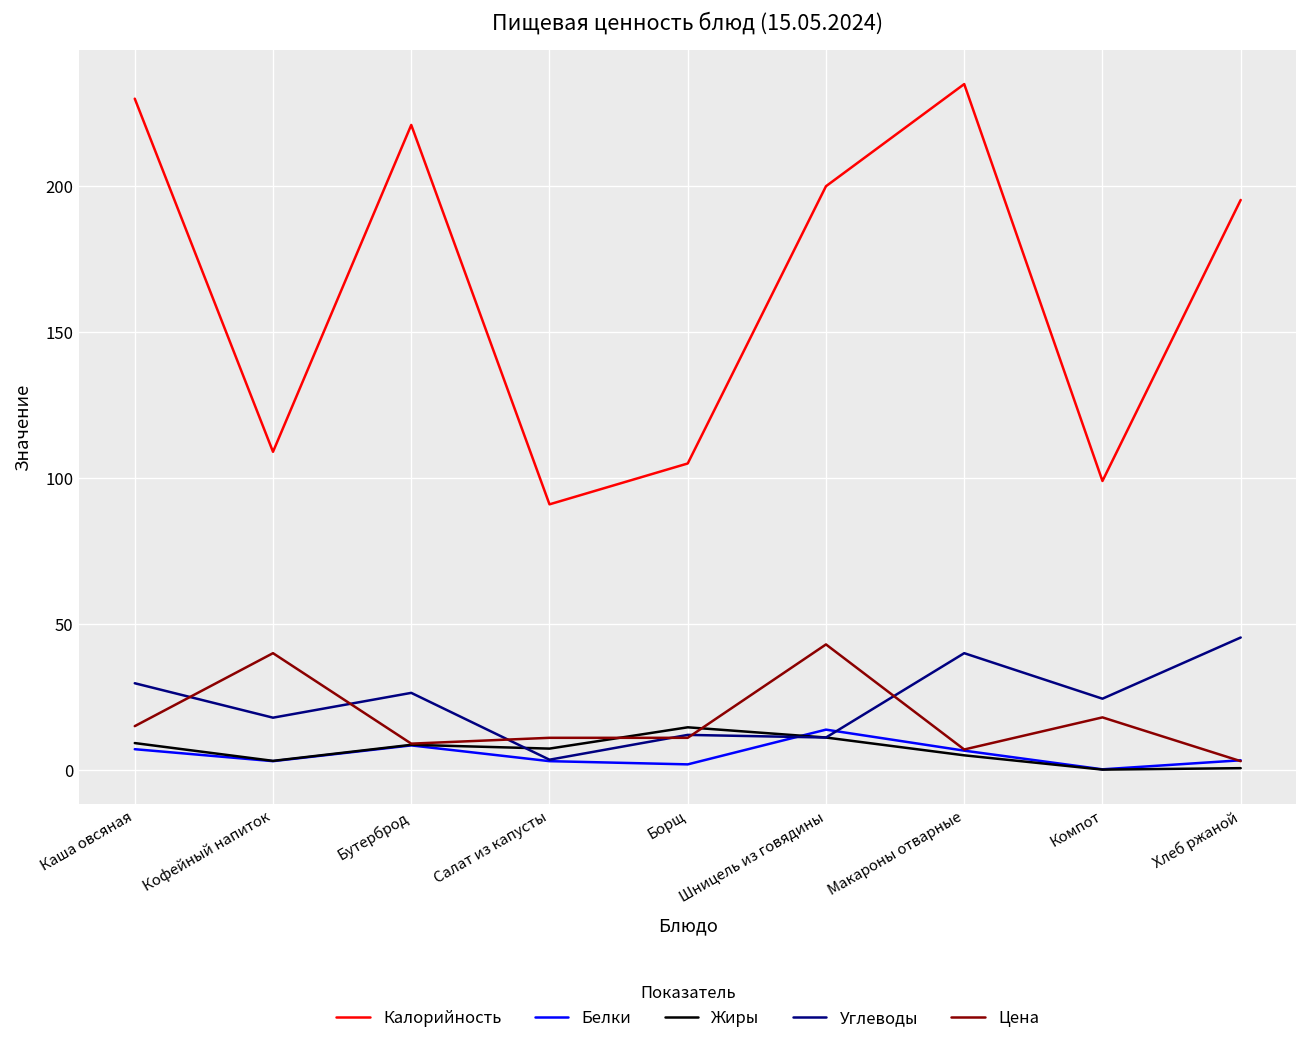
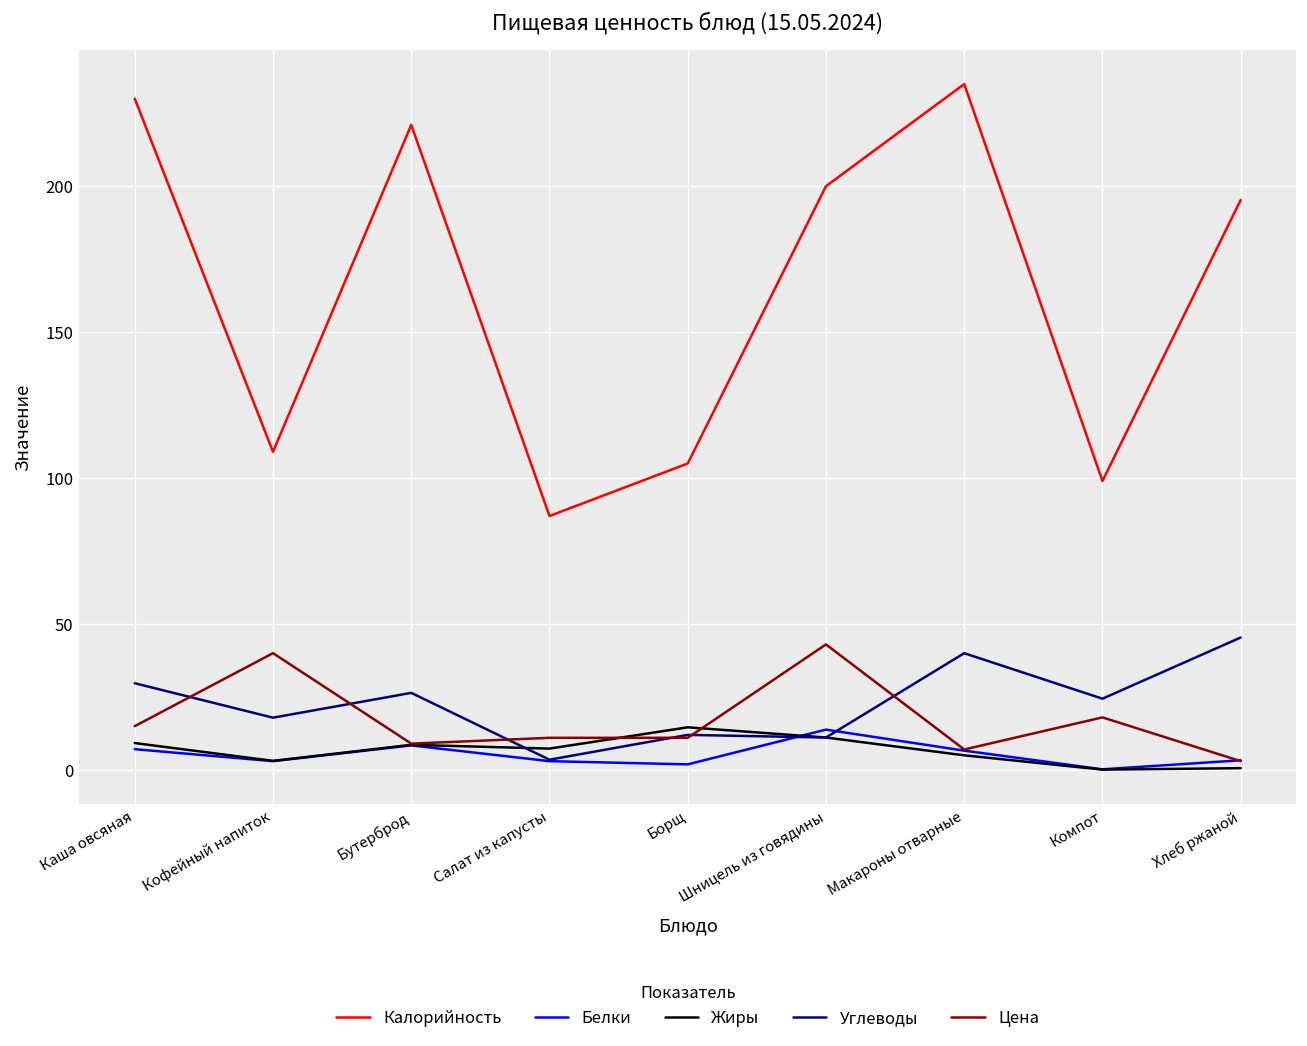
  {
    "Калорийность": {
      "Каша овсяная": 230,
      "Кофейный напиток": 109,
      "Бутерброд": 221,
-     "Салат из капусты": 91,
+     "Салат из капусты": 87,
      "Борщ": 105,
      "Шницель из говядины": 200,
      "Макароны отварные": 235,
      "Компот": 99,
      "Хлеб ржаной": 195
    },
    "Белки": {
      "Каша овсяная": 7,
      "Борщ": 2,
      "Шницель из говядины": 14
    },
    "Жиры": {
      "Каша овсяная": 9,
      "Салат из капусты": 7,
      "Борщ": 15,
      "Макароны отварные": 5,
      "Хлеб ржаной": 1
    },
    "Углеводы": {
      "Каша овсяная": 30,
      "Кофейный напиток": 18,
      "Бутерброд": 26,
      "Макароны отварные": 40,
      "Компот": 24,
      "Хлеб ржаной": 45
    },
    "Цена": {
      "Каша овсяная": 15,
      "Кофейный напиток": 40,
      "Салат из капусты": 11,
      "Шницель из говядины": 43,
      "Компот": 18
    }
  }
